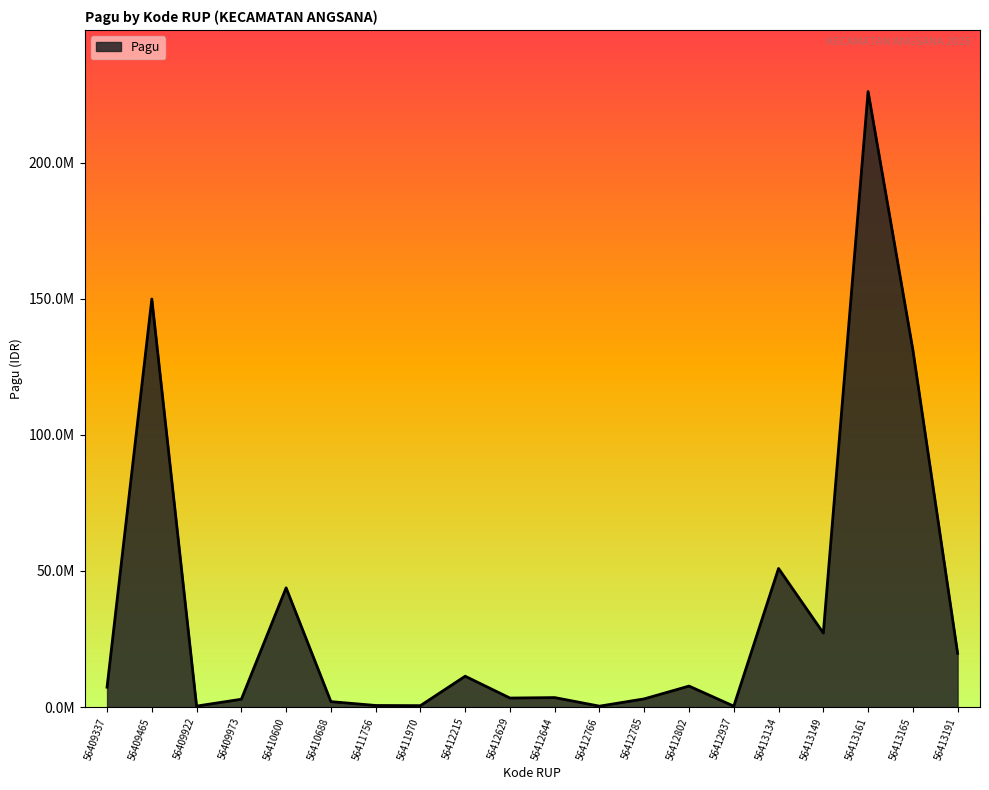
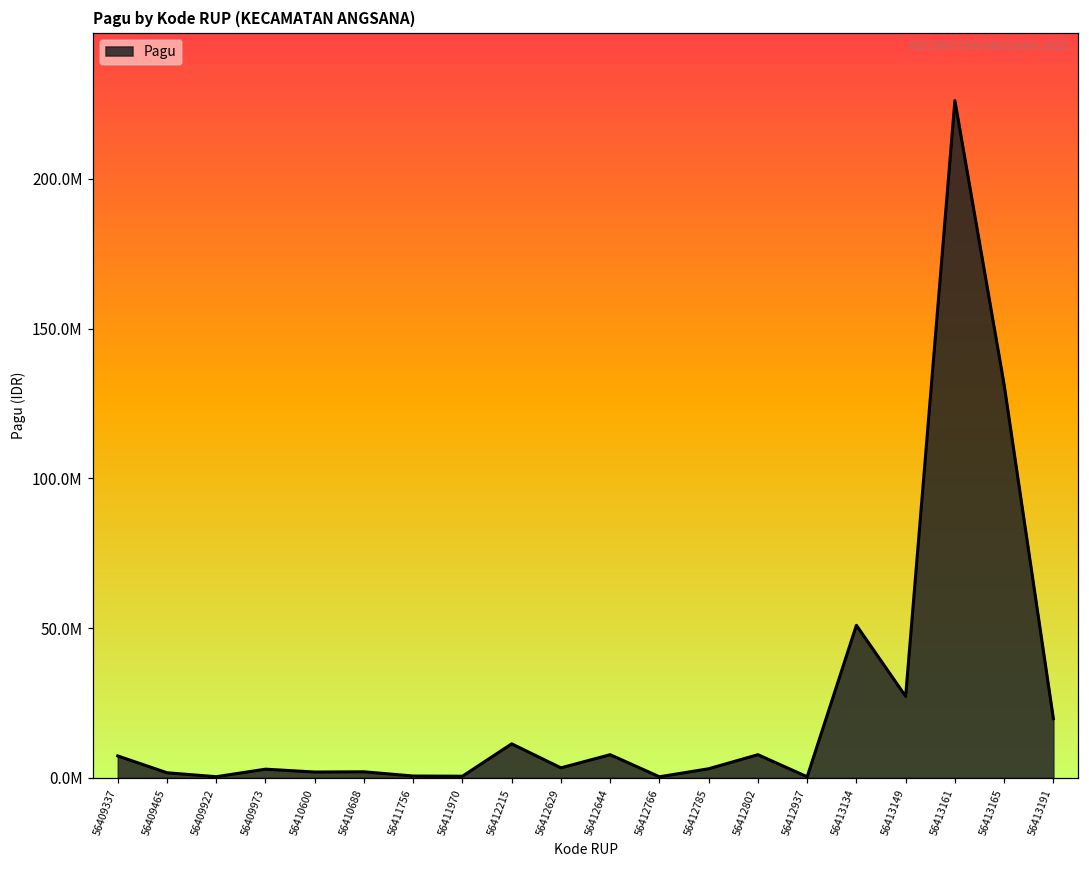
  {
    "56409337": 7000000,
-   "56409465": 150000000,
+   "56409465": 2000000,
    "56409922": 0,
    "56409973": 3000000,
-   "56410600": 44000000,
+   "56410600": 2000000,
    "56410688": 2000000,
    "56411756": 1000000,
    "56411970": 1000000,
    "56412215": 11000000,
    "56412629": 3000000,
-   "56412644": 3000000,
+   "56412644": 8000000,
    "56412766": 0,
    "56412785": 3000000,
    "56412802": 8000000,
    "56412937": 0,
    "56413134": 51000000,
    "56413149": 27000000,
    "56413161": 226000000,
    "56413165": 131000000,
    "56413191": 20000000
  }
